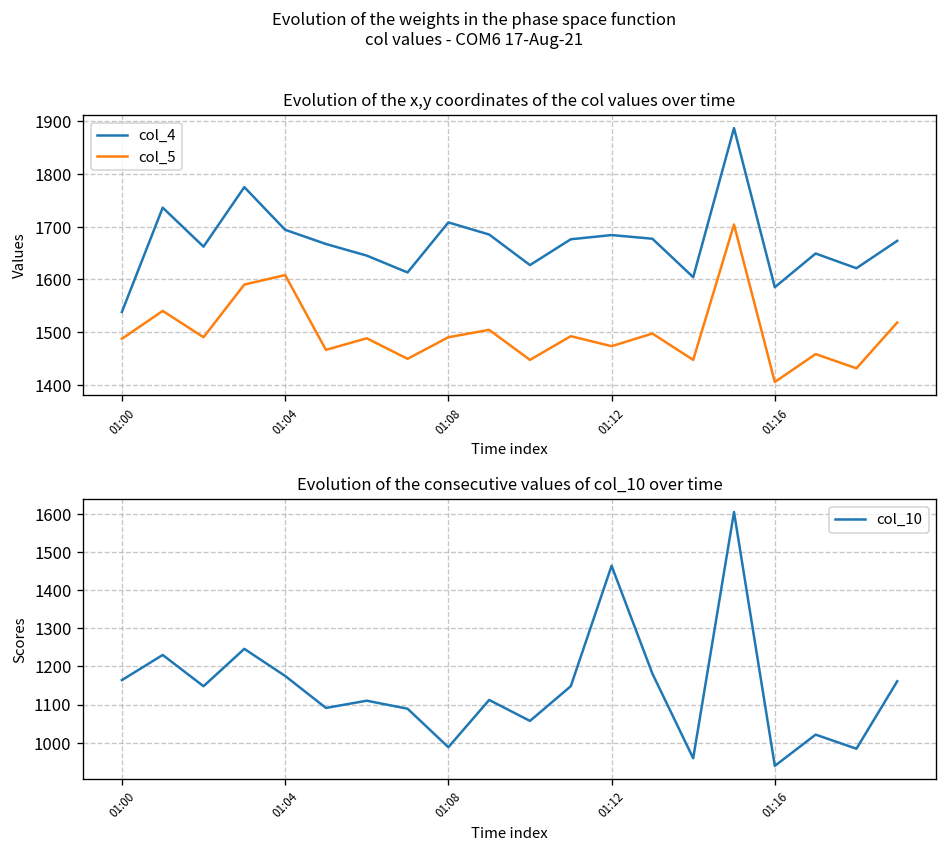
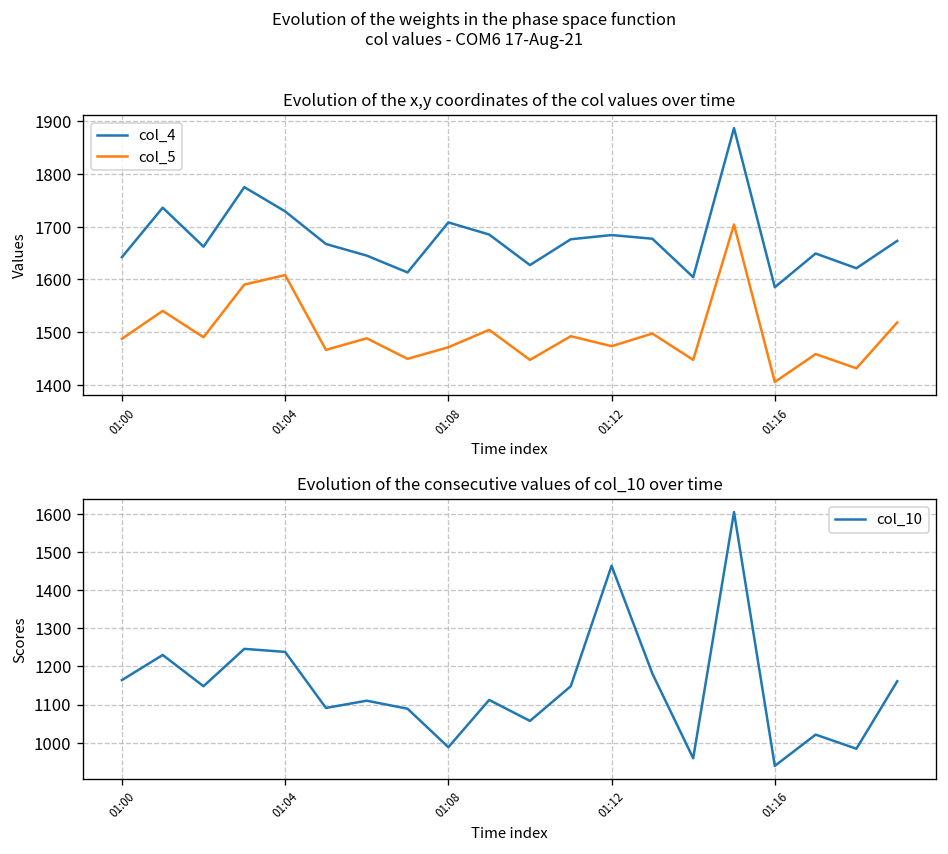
  {
    "Evolution of the x,y coordinates of the col values over time": {
      "col_4": {
-       "01:00": 1540,
-       "01:04": 1690,
+       "01:00": 1640,
+       "01:04": 1730,
        "01:08": 1710,
        "01:12": 1680,
        "01:16": 1590
      },
      "col_5": {
        "01:00": 1490,
        "01:04": 1610,
-       "01:08": 1490,
+       "01:08": 1470,
        "01:12": 1470,
        "01:16": 1410
      }
    },
    "Evolution of the consecutive values of col_10 over time": {
      "01:00": 1160,
-     "01:04": 1180,
+     "01:04": 1240,
      "01:08": 990,
      "01:12": 1460,
      "01:16": 940
    }
  }
